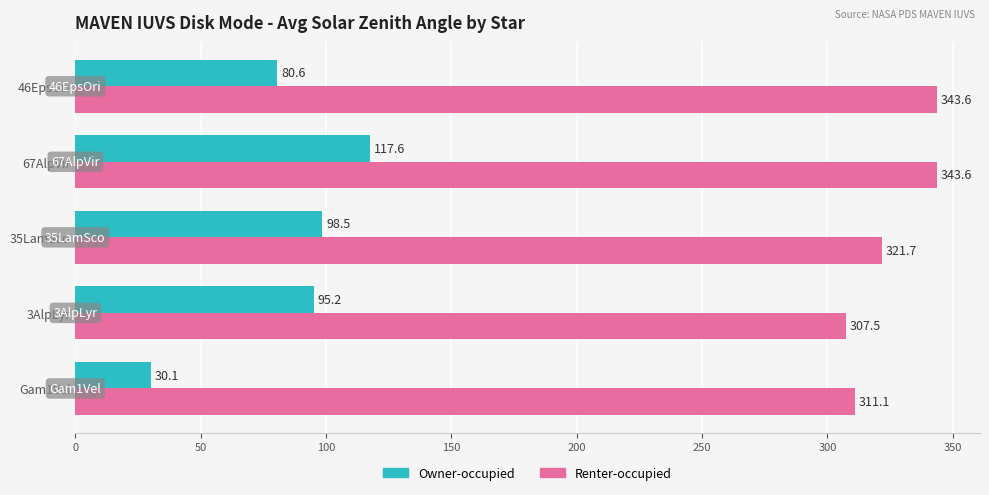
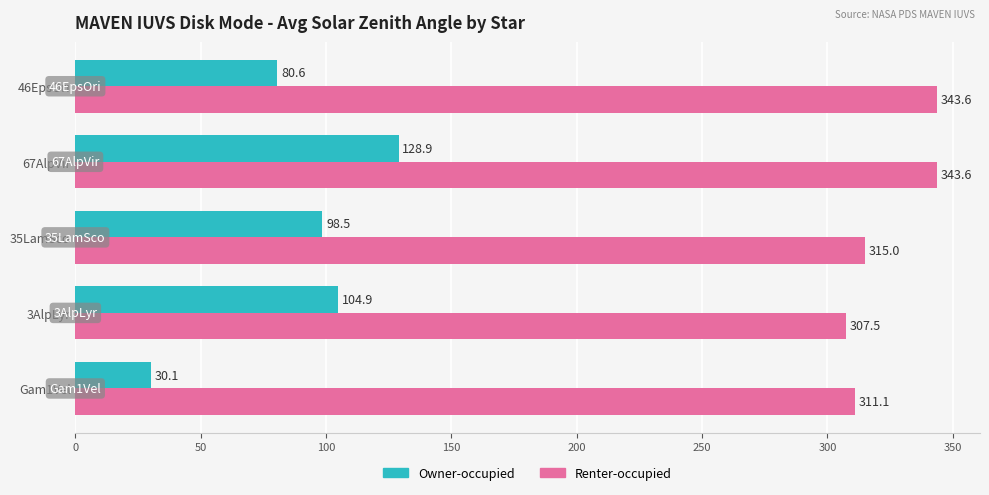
  {
    "Owner-occupied": {
      "46EpsOri": 80.6,
-     "67AlpVir": 117.6,
+     "67AlpVir": 128.9,
      "35LamSco": 98.5,
-     "3AlpLyr": 95.2,
+     "3AlpLyr": 104.9,
      "Gam1Vel": 30.1
    },
    "Renter-occupied": {
      "46EpsOri": 343.6,
      "67AlpVir": 343.6,
-     "35LamSco": 321.7,
+     "35LamSco": 315.0,
      "3AlpLyr": 307.5,
      "Gam1Vel": 311.1
    }
  }
